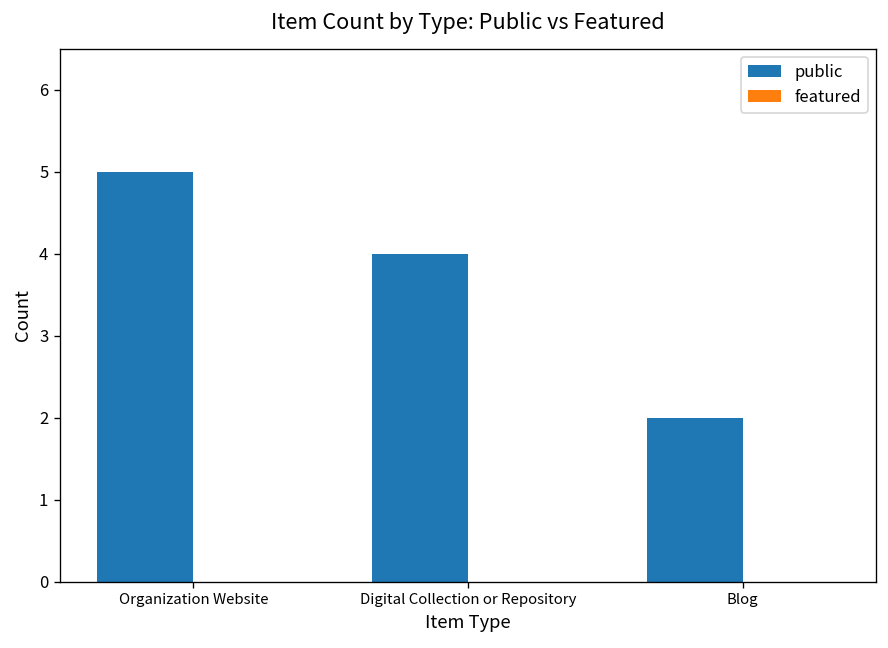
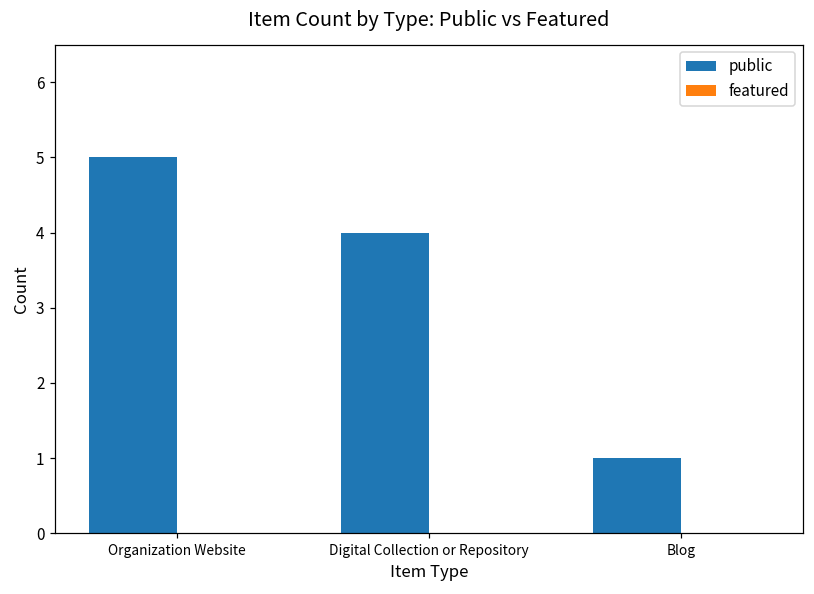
  {
    "public": {
      "Organization Website": 5,
      "Digital Collection or Repository": 4,
-     "Blog": 2
+     "Blog": 1
    },
    "featured": {
      "Organization Website": 0,
      "Digital Collection or Repository": 0,
      "Blog": 0
    }
  }
